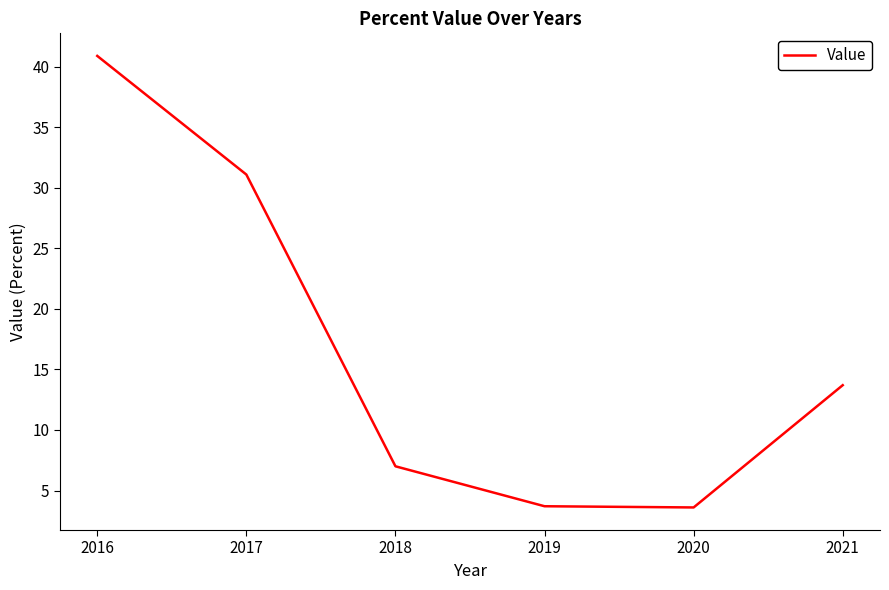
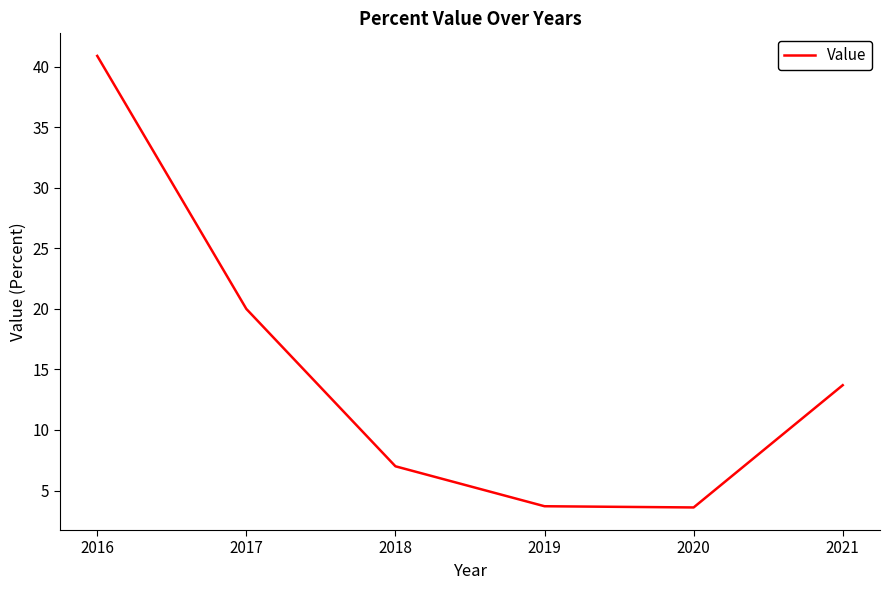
  {
    "2016": 40.9,
-   "2017": 31.1,
+   "2017": 20.0,
    "2018": 7.0,
    "2019": 3.7,
    "2020": 3.6,
    "2021": 13.7
  }
